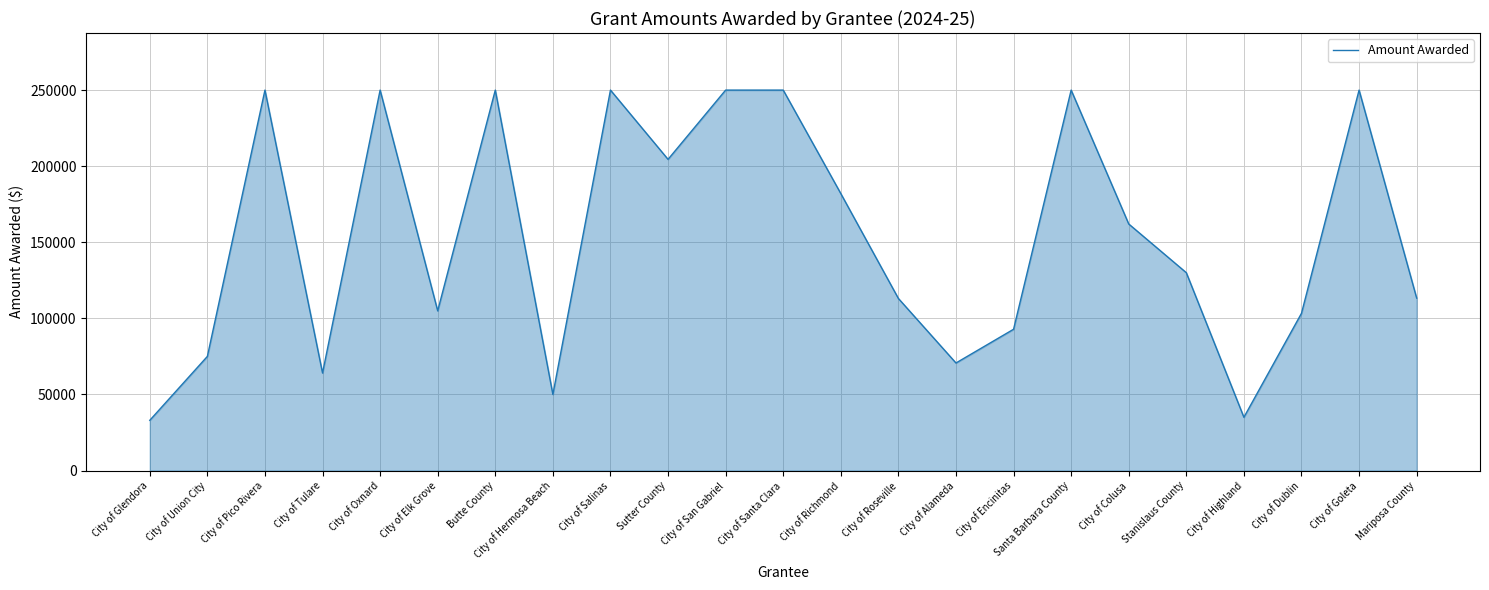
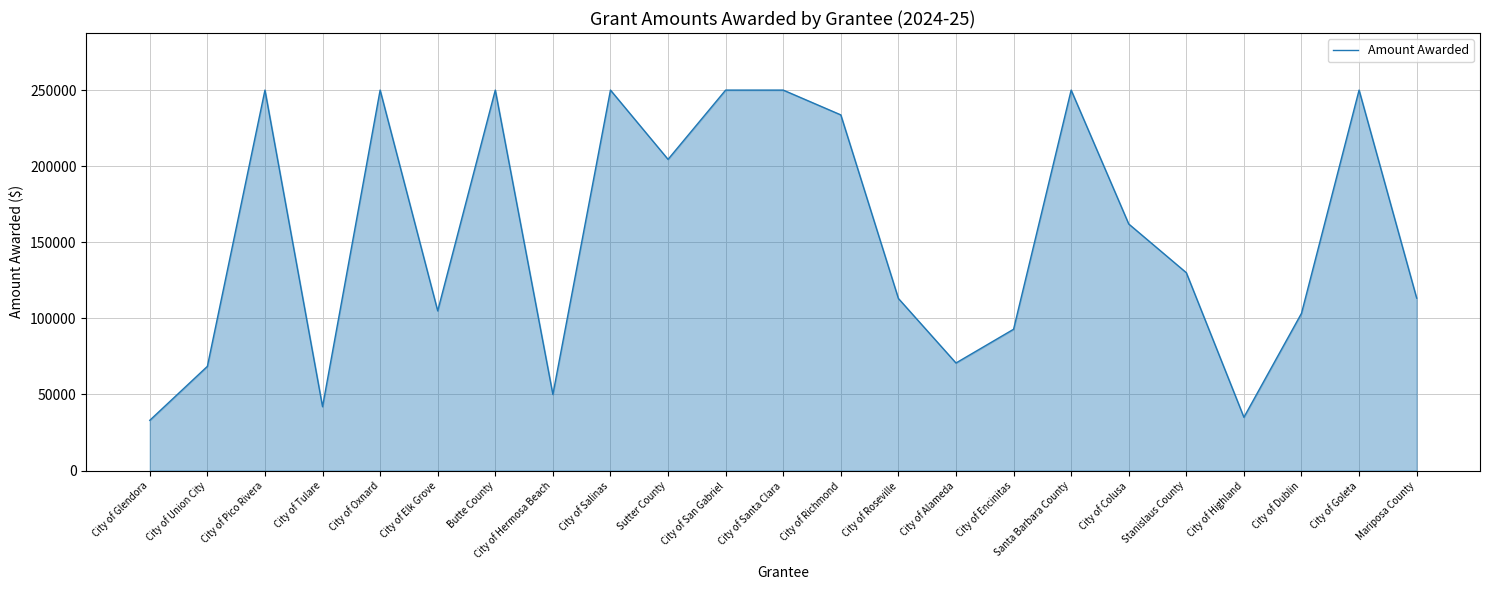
  {
    "City of Glendora": 33000,
-   "City of Union City": 75000,
+   "City of Union City": 68000,
    "City of Pico Rivera": 250000,
-   "City of Tulare": 64000,
+   "City of Tulare": 42000,
    "City of Oxnard": 250000,
    "City of Elk Grove": 105000,
    "Butte County": 250000,
    "City of Hermosa Beach": 50000,
    "City of Salinas": 250000,
    "Sutter County": 204000,
    "City of San Gabriel": 250000,
    "City of Santa Clara": 250000,
-   "City of Richmond": 182000,
+   "City of Richmond": 234000,
    "City of Roseville": 113000,
    "City of Alameda": 71000,
    "City of Encinitas": 93000,
    "Santa Barbara County": 250000,
    "City of Colusa": 162000,
    "Stanislaus County": 130000,
    "City of Highland": 35000,
    "City of Dublin": 103000,
    "City of Goleta": 250000,
    "Mariposa County": 113000
  }
